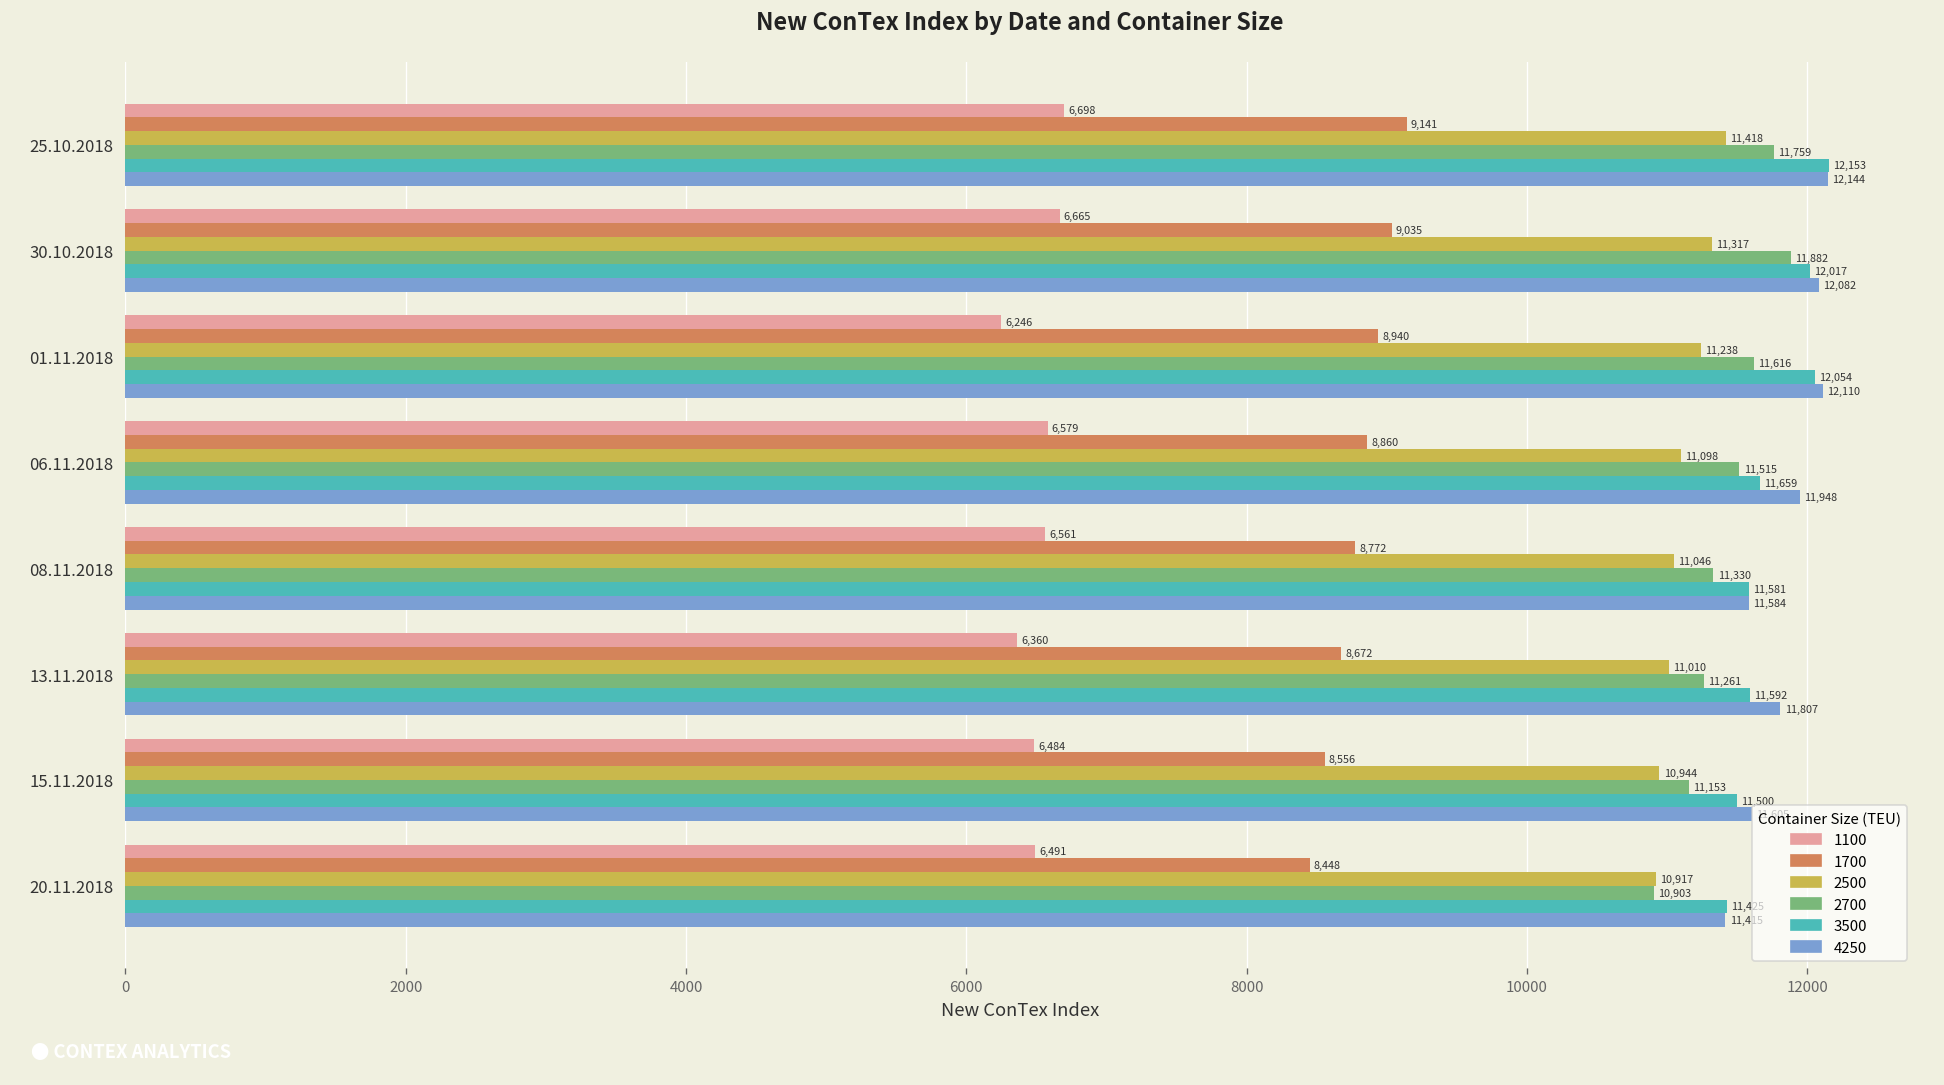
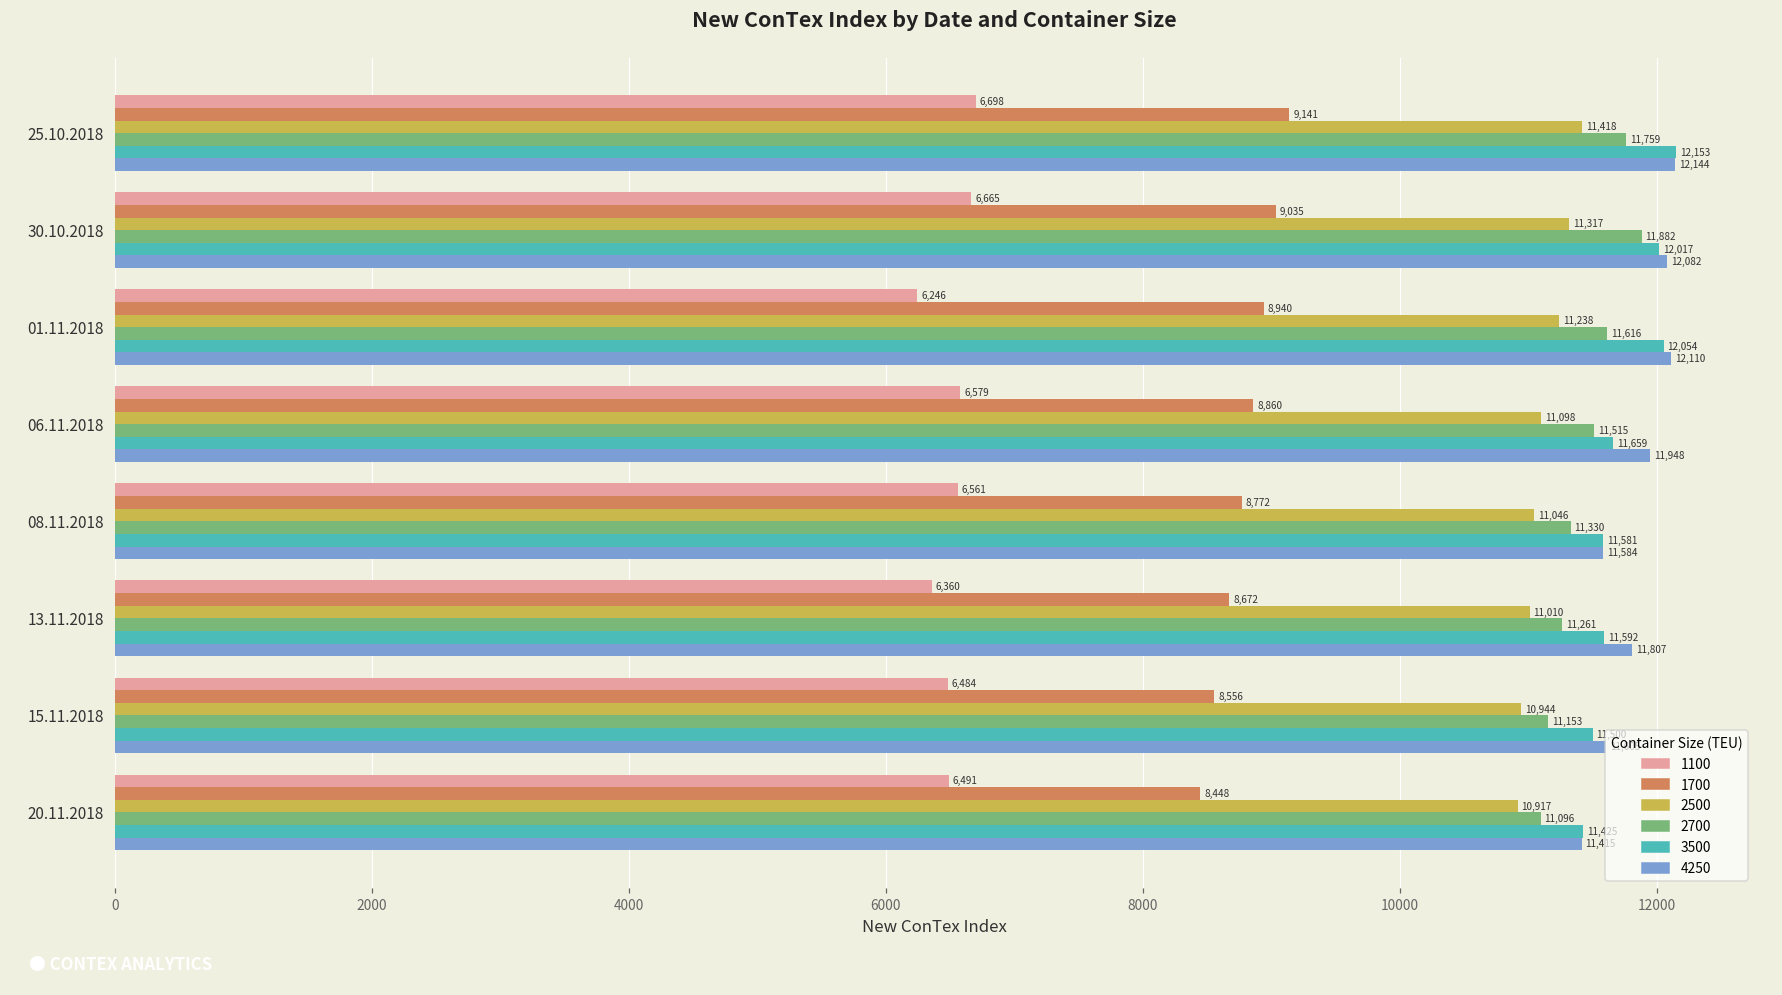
  {
    "1100": {
      "25.10.2018": "6,698",
      "30.10.2018": "6,665",
      "01.11.2018": "6,246",
      "06.11.2018": "6,579",
      "08.11.2018": "6,561",
      "13.11.2018": "6,360",
      "15.11.2018": "6,484",
      "20.11.2018": "6,491"
    },
    "2700": {
      "25.10.2018": "11,759",
      "30.10.2018": "11,882",
      "01.11.2018": "11,616",
      "06.11.2018": "11,515",
      "08.11.2018": "11,330",
      "13.11.2018": "11,261",
      "15.11.2018": "11,153",
-     "20.11.2018": "10,903"
+     "20.11.2018": "11,096"
    },
    "3500": {
      "25.10.2018": "12,153",
      "30.10.2018": "12,017",
      "01.11.2018": "12,054",
      "06.11.2018": "11,659",
      "08.11.2018": "11,581",
      "13.11.2018": "11,592"
    },
    "4250": {
      "25.10.2018": "12,144",
      "30.10.2018": "12,082",
      "01.11.2018": "12,110",
      "06.11.2018": "11,948",
      "08.11.2018": "11,584",
      "13.11.2018": "11,807"
    }
  }
